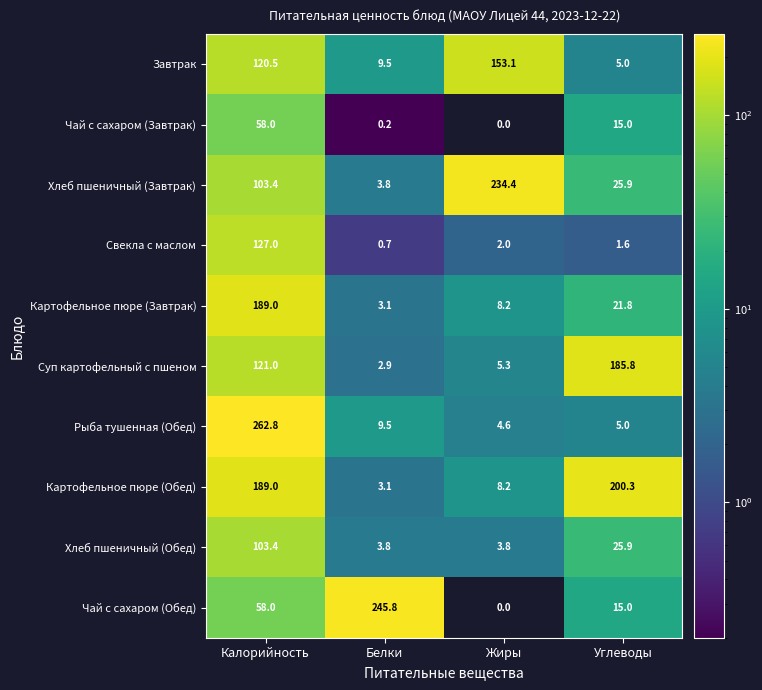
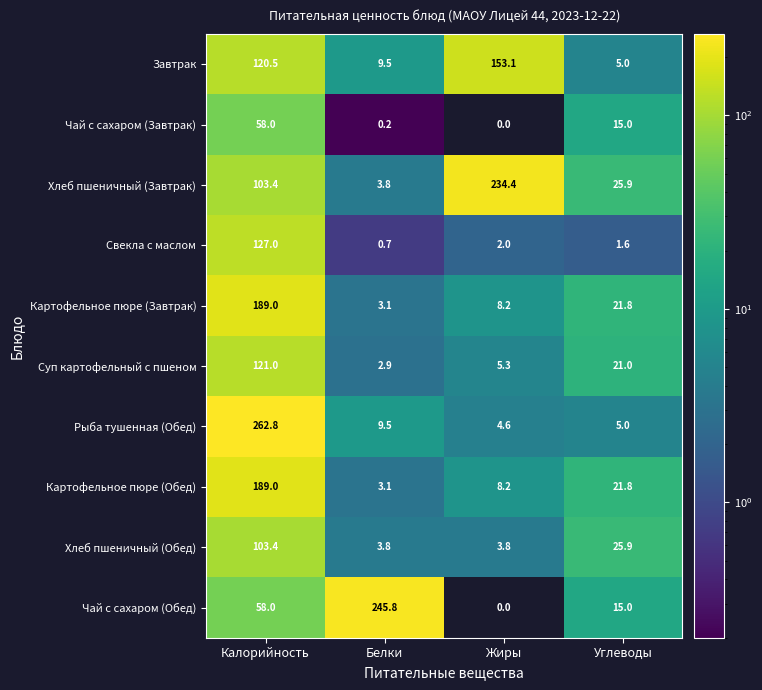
  {
    "Завтрак": {
      "Калорийность": 120.5,
      "Белки": 9.5,
      "Жиры": 153.1,
      "Углеводы": 5.0
    },
    "Чай с сахаром (Завтрак)": {
      "Калорийность": 58.0,
      "Белки": 0.2,
      "Жиры": 0.0,
      "Углеводы": 15.0
    },
    "Хлеб пшеничный (Завтрак)": {
      "Калорийность": 103.4,
      "Белки": 3.8,
      "Жиры": 234.4,
      "Углеводы": 25.9
    },
    "Свекла с маслом": {
      "Калорийность": 127.0,
      "Белки": 0.7,
      "Жиры": 2.0,
      "Углеводы": 1.6
    },
    "Картофельное пюре (Завтрак)": {
      "Калорийность": 189.0,
      "Белки": 3.1,
      "Жиры": 8.2,
      "Углеводы": 21.8
    },
    "Суп картофельный с пшеном": {
      "Калорийность": 121.0,
      "Белки": 2.9,
      "Жиры": 5.3,
-     "Углеводы": 185.8
+     "Углеводы": 21.0
    },
    "Рыба тушенная (Обед)": {
      "Калорийность": 262.8,
      "Белки": 9.5,
      "Жиры": 4.6,
      "Углеводы": 5.0
    },
    "Картофельное пюре (Обед)": {
      "Калорийность": 189.0,
      "Белки": 3.1,
      "Жиры": 8.2,
-     "Углеводы": 200.3
+     "Углеводы": 21.8
    },
    "Хлеб пшеничный (Обед)": {
      "Калорийность": 103.4,
      "Белки": 3.8,
      "Жиры": 3.8,
      "Углеводы": 25.9
    },
    "Чай с сахаром (Обед)": {
      "Калорийность": 58.0,
      "Белки": 245.8,
      "Жиры": 0.0,
      "Углеводы": 15.0
    }
  }
